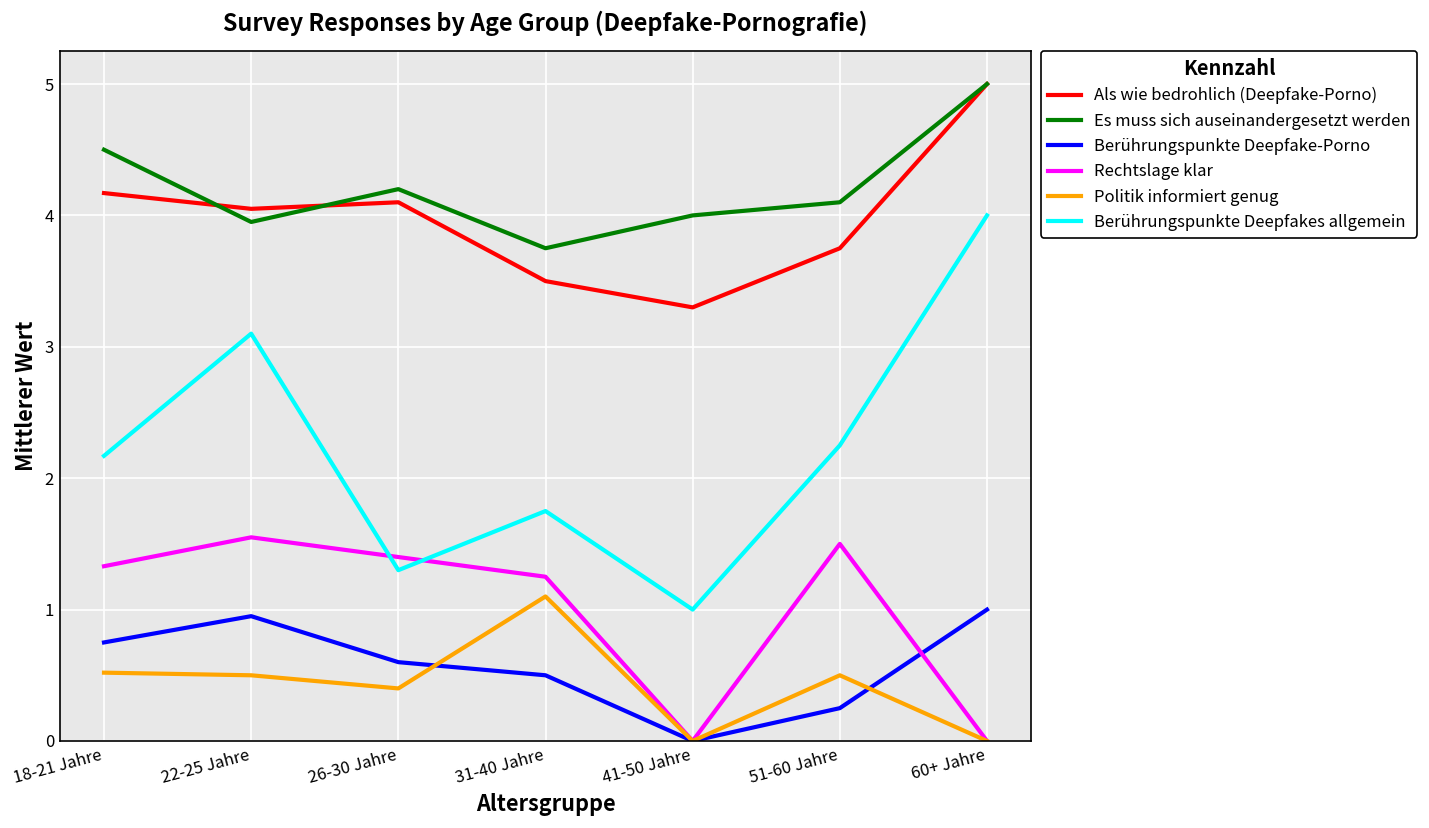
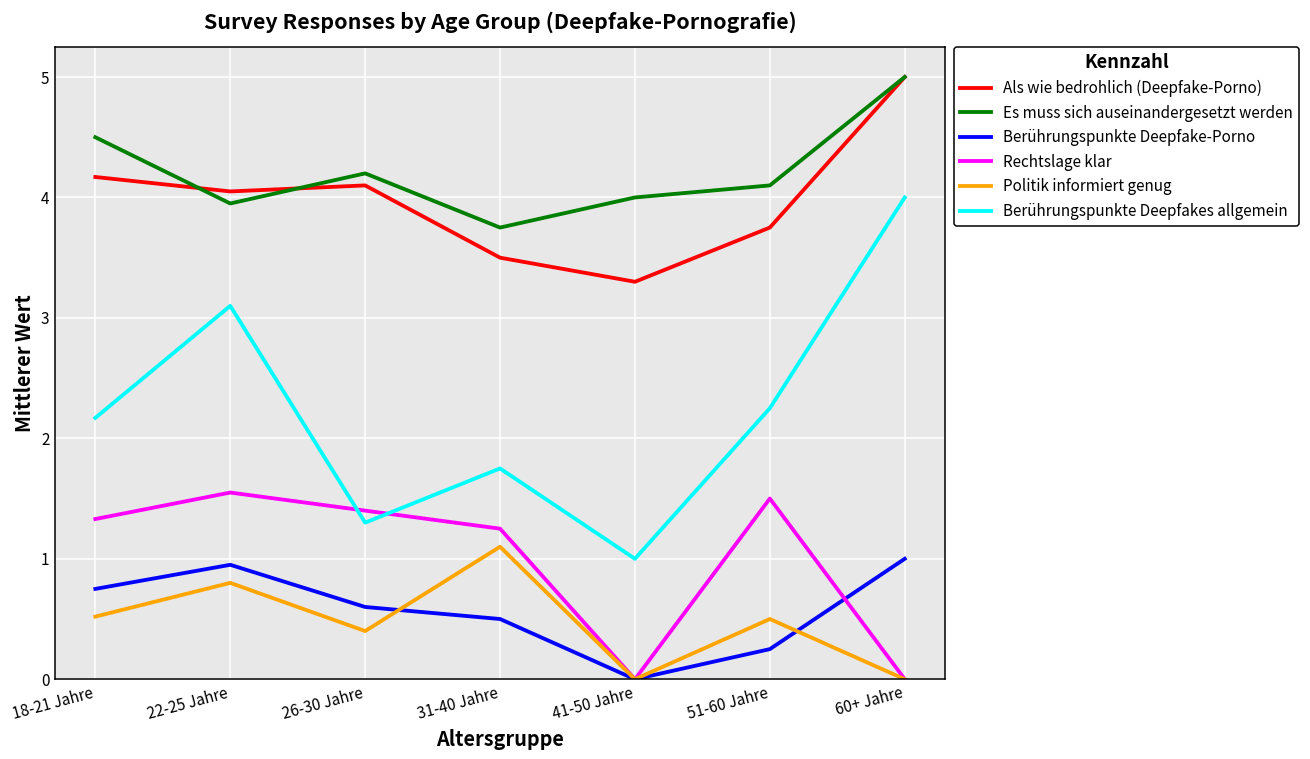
  {
    "Als wie bedrohlich (Deepfake-Porno)": {
      "18-21 Jahre": 4.17,
      "22-25 Jahre": 4.05,
      "26-30 Jahre": 4.1,
      "31-40 Jahre": 3.5,
      "41-50 Jahre": 3.3,
      "51-60 Jahre": 3.75
    },
    "Es muss sich auseinandergesetzt werden": {
      "18-21 Jahre": 4.5,
      "22-25 Jahre": 3.95,
      "26-30 Jahre": 4.2,
      "31-40 Jahre": 3.75,
      "41-50 Jahre": 4.0,
      "51-60 Jahre": 4.1
    },
    "Berührungspunkte Deepfake-Porno": {
      "18-21 Jahre": 0.75,
      "22-25 Jahre": 0.95,
      "26-30 Jahre": 0.6,
      "31-40 Jahre": 0.5,
      "51-60 Jahre": 0.25,
      "60+ Jahre": 1.0
    },
    "Rechtslage klar": {
      "18-21 Jahre": 1.33,
      "22-25 Jahre": 1.55,
      "26-30 Jahre": 1.4,
      "31-40 Jahre": 1.25,
      "51-60 Jahre": 1.5
    },
    "Politik informiert genug": {
      "18-21 Jahre": 0.5,
-     "22-25 Jahre": 0.5,
+     "22-25 Jahre": 0.8,
      "26-30 Jahre": 0.4,
      "31-40 Jahre": 1.1,
      "51-60 Jahre": 0.5
    },
    "Berührungspunkte Deepfakes allgemein": {
      "18-21 Jahre": 2.17,
      "22-25 Jahre": 3.1,
      "26-30 Jahre": 1.3,
      "31-40 Jahre": 1.75,
      "41-50 Jahre": 1.0,
      "51-60 Jahre": 2.25,
      "60+ Jahre": 4.0
    }
  }
